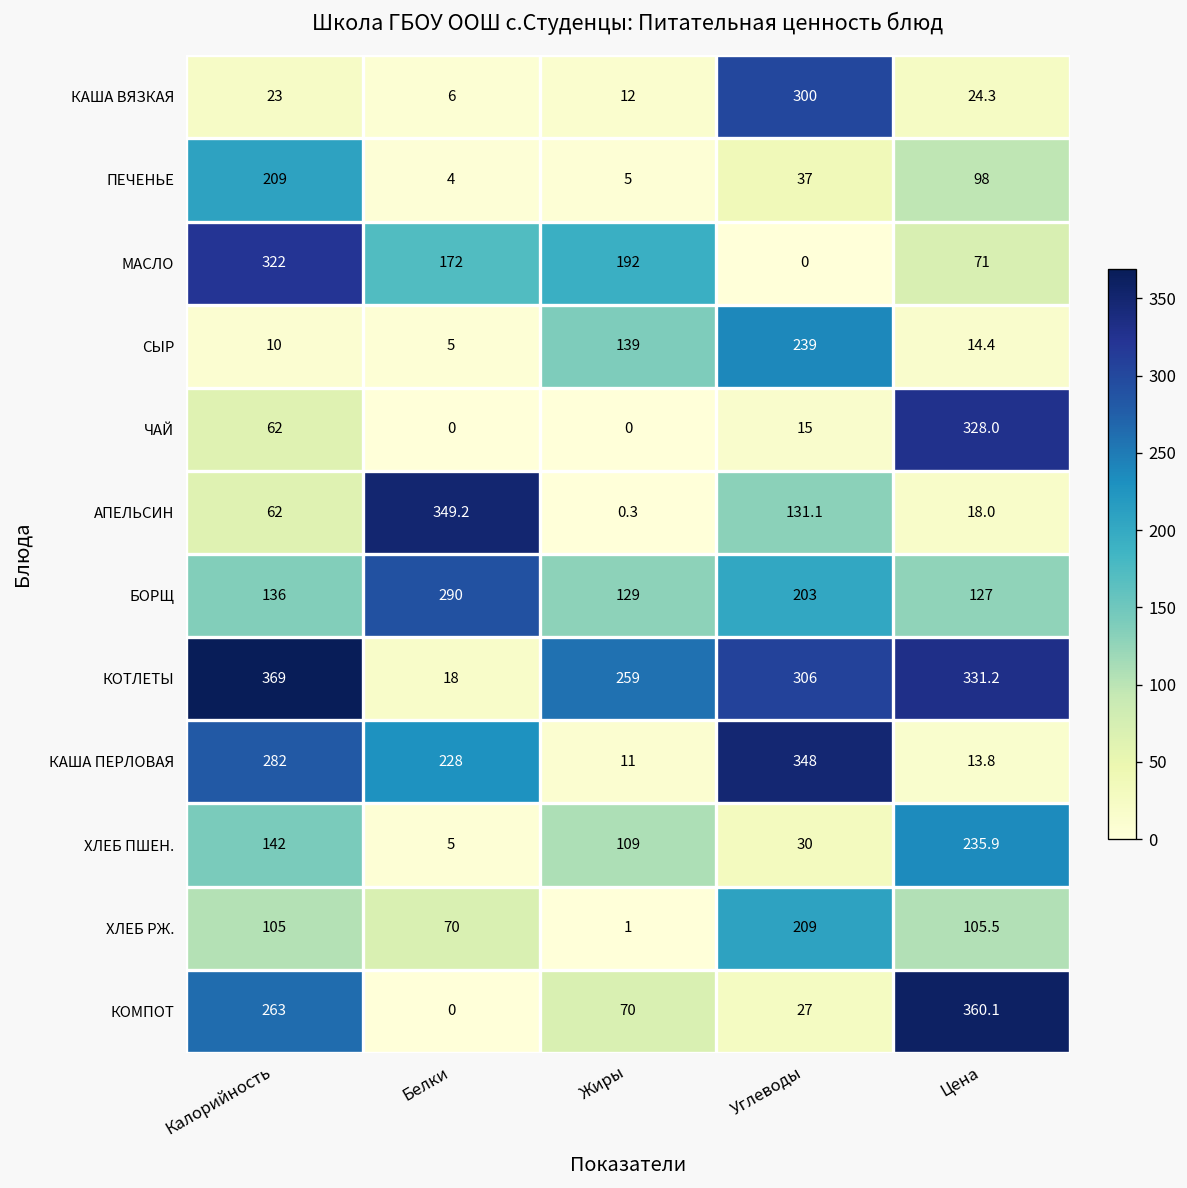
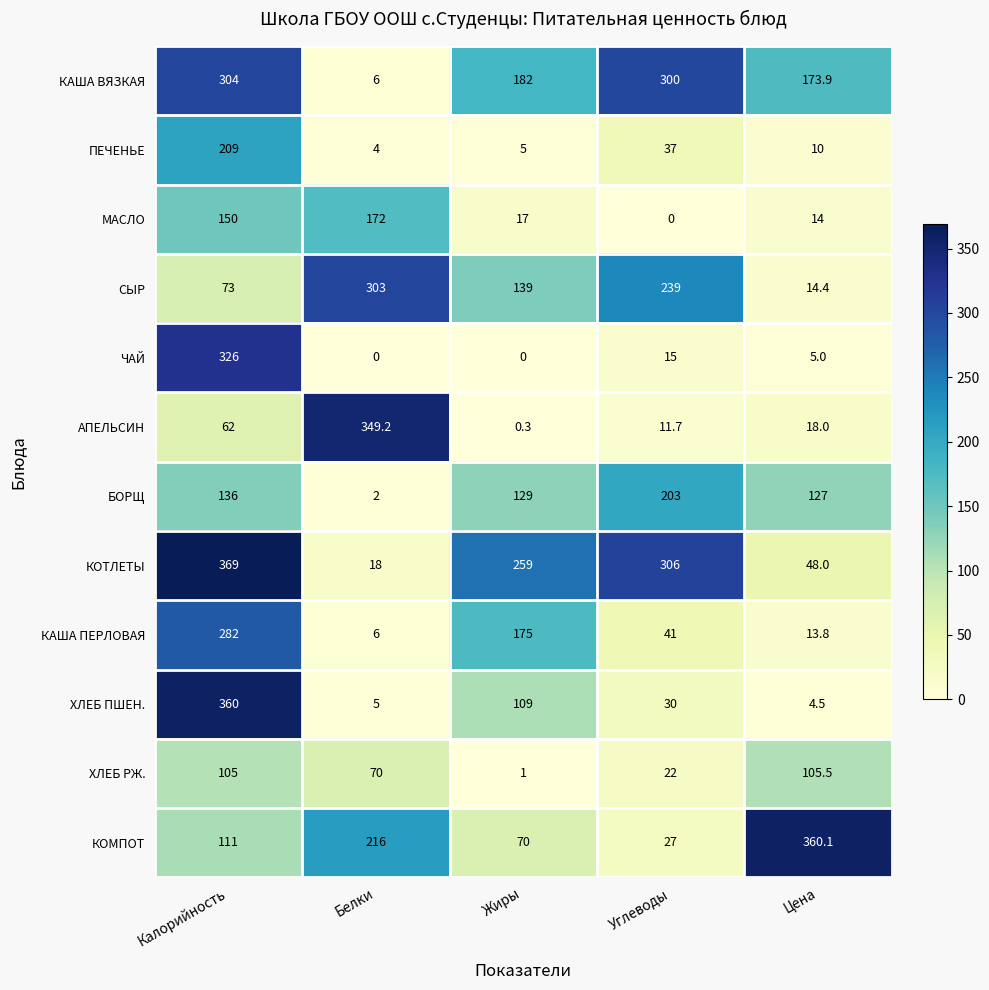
  {
    "КАША ВЯЗКАЯ": {
-     "Калорийность": 23,
+     "Калорийность": 304,
      "Белки": 6,
-     "Жиры": 12,
+     "Жиры": 182,
      "Углеводы": 300,
-     "Цена": 24.3
+     "Цена": 173.9
    },
    "ПЕЧЕНЬЕ": {
      "Калорийность": 209,
      "Белки": 4,
      "Жиры": 5,
      "Углеводы": 37,
-     "Цена": 98
+     "Цена": 10
    },
    "МАСЛО": {
-     "Калорийность": 322,
+     "Калорийность": 150,
      "Белки": 172,
-     "Жиры": 192,
+     "Жиры": 17,
      "Углеводы": 0,
-     "Цена": 71
+     "Цена": 14
    },
    "СЫР": {
-     "Калорийность": 10,
-     "Белки": 5,
+     "Калорийность": 73,
+     "Белки": 303,
      "Жиры": 139,
      "Углеводы": 239,
      "Цена": 14.4
    },
    "ЧАЙ": {
-     "Калорийность": 62,
+     "Калорийность": 326,
      "Белки": 0,
      "Жиры": 0,
      "Углеводы": 15,
-     "Цена": 328.0
+     "Цена": 5.0
    },
    "АПЕЛЬСИН": {
      "Калорийность": 62,
      "Белки": 349.2,
      "Жиры": 0.3,
-     "Углеводы": 131.1,
+     "Углеводы": 11.7,
      "Цена": 18.0
    },
    "БОРЩ": {
      "Калорийность": 136,
-     "Белки": 290,
+     "Белки": 2,
      "Жиры": 129,
      "Углеводы": 203,
      "Цена": 127
    },
    "КОТЛЕТЫ": {
      "Калорийность": 369,
      "Белки": 18,
      "Жиры": 259,
      "Углеводы": 306,
-     "Цена": 331.2
+     "Цена": 48.0
    },
    "КАША ПЕРЛОВАЯ": {
      "Калорийность": 282,
-     "Белки": 228,
-     "Жиры": 11,
-     "Углеводы": 348,
+     "Белки": 6,
+     "Жиры": 175,
+     "Углеводы": 41,
      "Цена": 13.8
    },
    "ХЛЕБ ПШЕН.": {
-     "Калорийность": 142,
+     "Калорийность": 360,
      "Белки": 5,
      "Жиры": 109,
      "Углеводы": 30,
-     "Цена": 235.9
+     "Цена": 4.5
    },
    "ХЛЕБ РЖ.": {
      "Калорийность": 105,
      "Белки": 70,
      "Жиры": 1,
-     "Углеводы": 209,
+     "Углеводы": 22,
      "Цена": 105.5
    },
    "КОМПОТ": {
-     "Калорийность": 263,
-     "Белки": 0,
+     "Калорийность": 111,
+     "Белки": 216,
      "Жиры": 70,
      "Углеводы": 27,
      "Цена": 360.1
    }
  }
